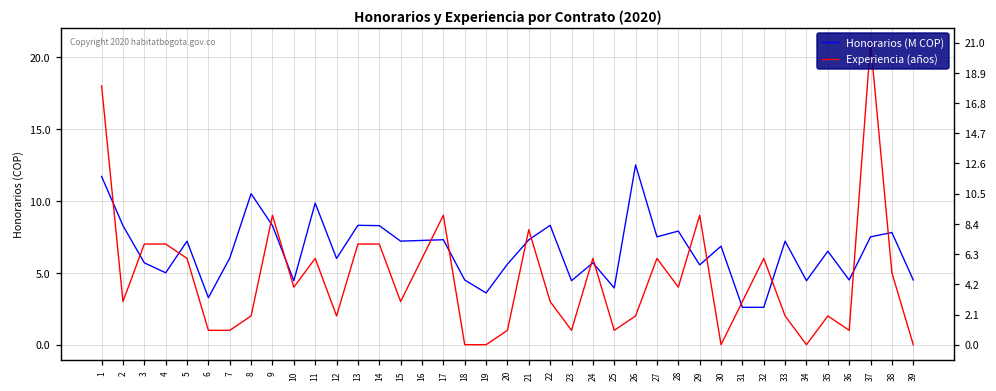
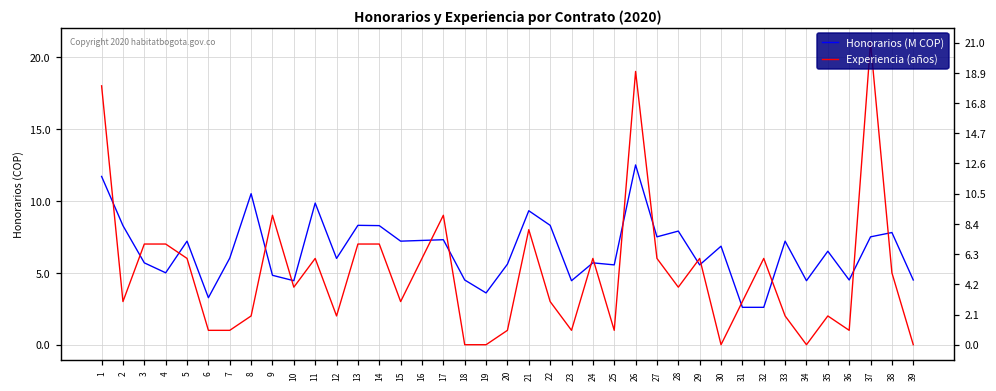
  {
    "Honorarios (M COP)": {
      "1": 11.7,
      "2": 8.3,
      "3": 5.7,
      "4": 5.0,
      "5": 7.2,
      "6": 3.3,
      "7": 6.0,
      "8": 10.5,
-     "9": 8.3,
+     "9": 4.8,
      "10": 4.5,
      "11": 9.9,
      "12": 6.0,
      "13": 8.3,
      "14": 8.3,
      "15": 7.2,
      "16": 7.3,
      "17": 7.3,
      "18": 4.5,
      "19": 3.6,
      "20": 5.6,
-     "21": 7.3,
+     "21": 9.3,
      "22": 8.3,
      "23": 4.5,
      "24": 5.7,
-     "25": 3.9,
+     "25": 5.6,
      "26": 12.5,
      "27": 7.5,
      "28": 7.9,
      "29": 5.6,
      "30": 6.9,
      "31": 2.6,
      "32": 2.6,
      "33": 7.2,
      "34": 4.5,
      "35": 6.5,
      "36": 4.5,
      "37": 7.5,
      "38": 7.8,
      "39": 4.5
    },
    "Experiencia (años)": {
      "1": 18,
      "2": 3,
      "3": 7,
      "4": 7,
      "5": 6,
      "6": 1,
      "7": 1,
      "8": 2,
      "9": 9,
      "10": 4,
      "11": 6,
      "12": 2,
      "13": 7,
      "14": 7,
      "15": 3,
      "16": 6,
      "17": 9,
      "18": 0,
      "19": 0,
      "20": 1,
      "21": 8,
      "22": 3,
      "23": 1,
      "24": 6,
      "25": 1,
-     "26": 2,
+     "26": 19,
      "27": 6,
      "28": 4,
-     "29": 9,
+     "29": 6,
      "30": 0,
      "31": 3,
      "32": 6,
      "33": 2,
      "34": 0,
      "35": 2,
      "36": 1,
      "38": 5,
      "39": 0
    }
  }
